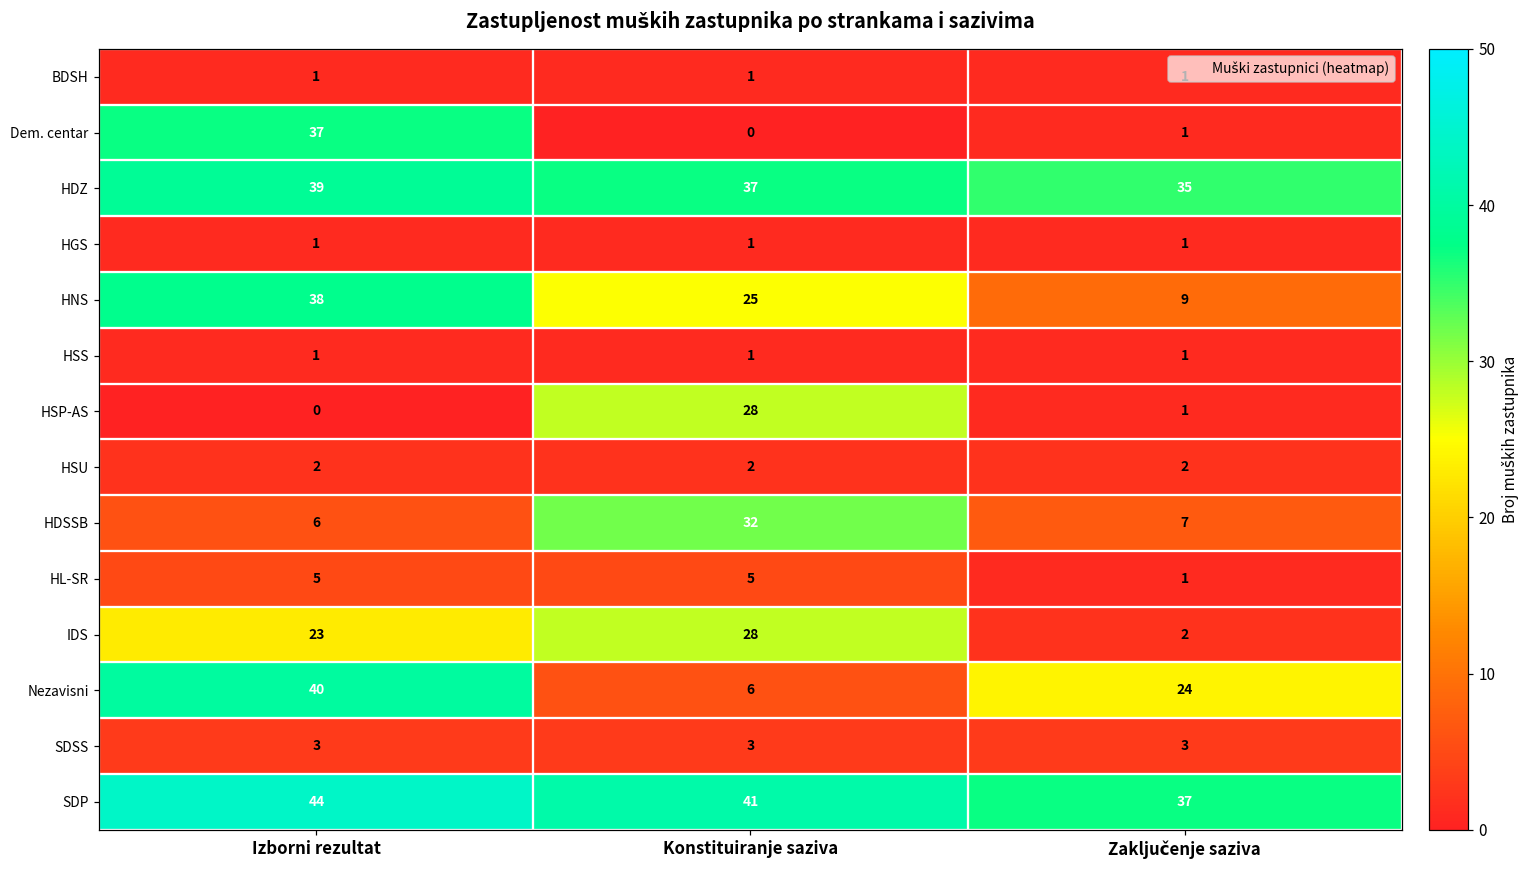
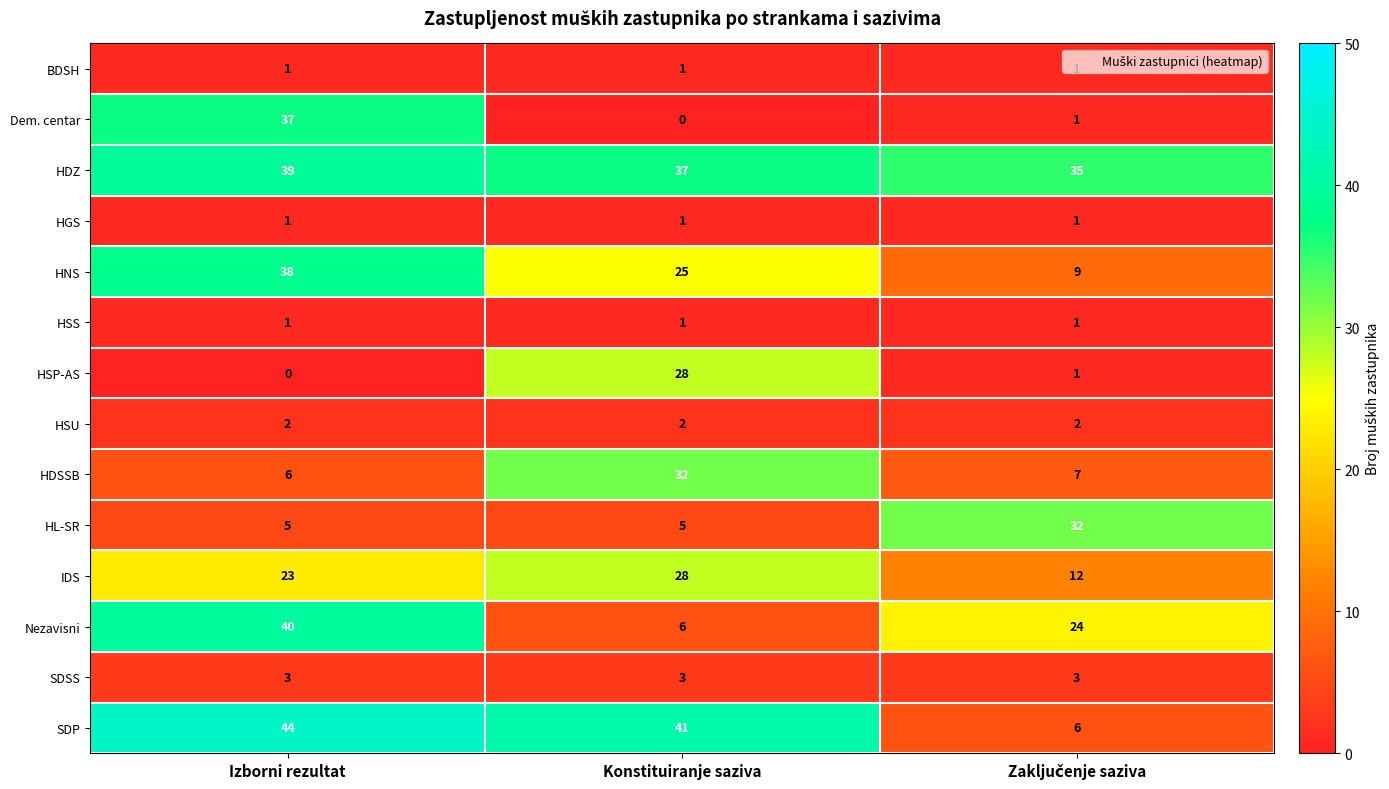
  {
    "BDSH": {
      "Izborni rezultat": 1,
      "Konstituiranje saziva": 1
    },
    "Dem. centar": {
      "Izborni rezultat": 37,
      "Konstituiranje saziva": 0,
      "Zaključenje saziva": 1
    },
    "HDZ": {
      "Izborni rezultat": 39,
      "Konstituiranje saziva": 37,
      "Zaključenje saziva": 35
    },
    "HGS": {
      "Izborni rezultat": 1,
      "Konstituiranje saziva": 1,
      "Zaključenje saziva": 1
    },
    "HNS": {
      "Izborni rezultat": 38,
      "Konstituiranje saziva": 25,
      "Zaključenje saziva": 9
    },
    "HSS": {
      "Izborni rezultat": 1,
      "Konstituiranje saziva": 1,
      "Zaključenje saziva": 1
    },
    "HSP-AS": {
      "Izborni rezultat": 0,
      "Konstituiranje saziva": 28,
      "Zaključenje saziva": 1
    },
    "HSU": {
      "Izborni rezultat": 2,
      "Konstituiranje saziva": 2,
      "Zaključenje saziva": 2
    },
    "HDSSB": {
      "Izborni rezultat": 6,
      "Konstituiranje saziva": 32,
      "Zaključenje saziva": 7
    },
    "HL-SR": {
      "Izborni rezultat": 5,
      "Konstituiranje saziva": 5,
-     "Zaključenje saziva": 1
+     "Zaključenje saziva": 32
    },
    "IDS": {
      "Izborni rezultat": 23,
      "Konstituiranje saziva": 28,
-     "Zaključenje saziva": 2
+     "Zaključenje saziva": 12
    },
    "Nezavisni": {
      "Izborni rezultat": 40,
      "Konstituiranje saziva": 6,
      "Zaključenje saziva": 24
    },
    "SDSS": {
      "Izborni rezultat": 3,
      "Konstituiranje saziva": 3,
      "Zaključenje saziva": 3
    },
    "SDP": {
      "Izborni rezultat": 44,
      "Konstituiranje saziva": 41,
-     "Zaključenje saziva": 37
+     "Zaključenje saziva": 6
    }
  }
